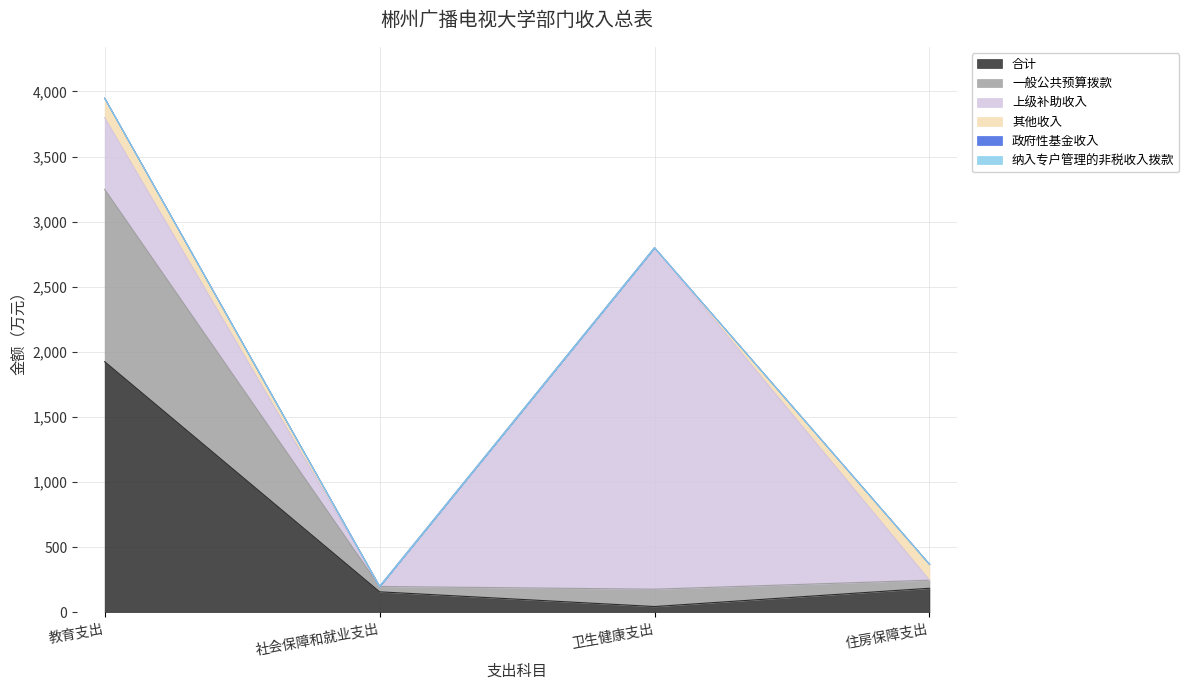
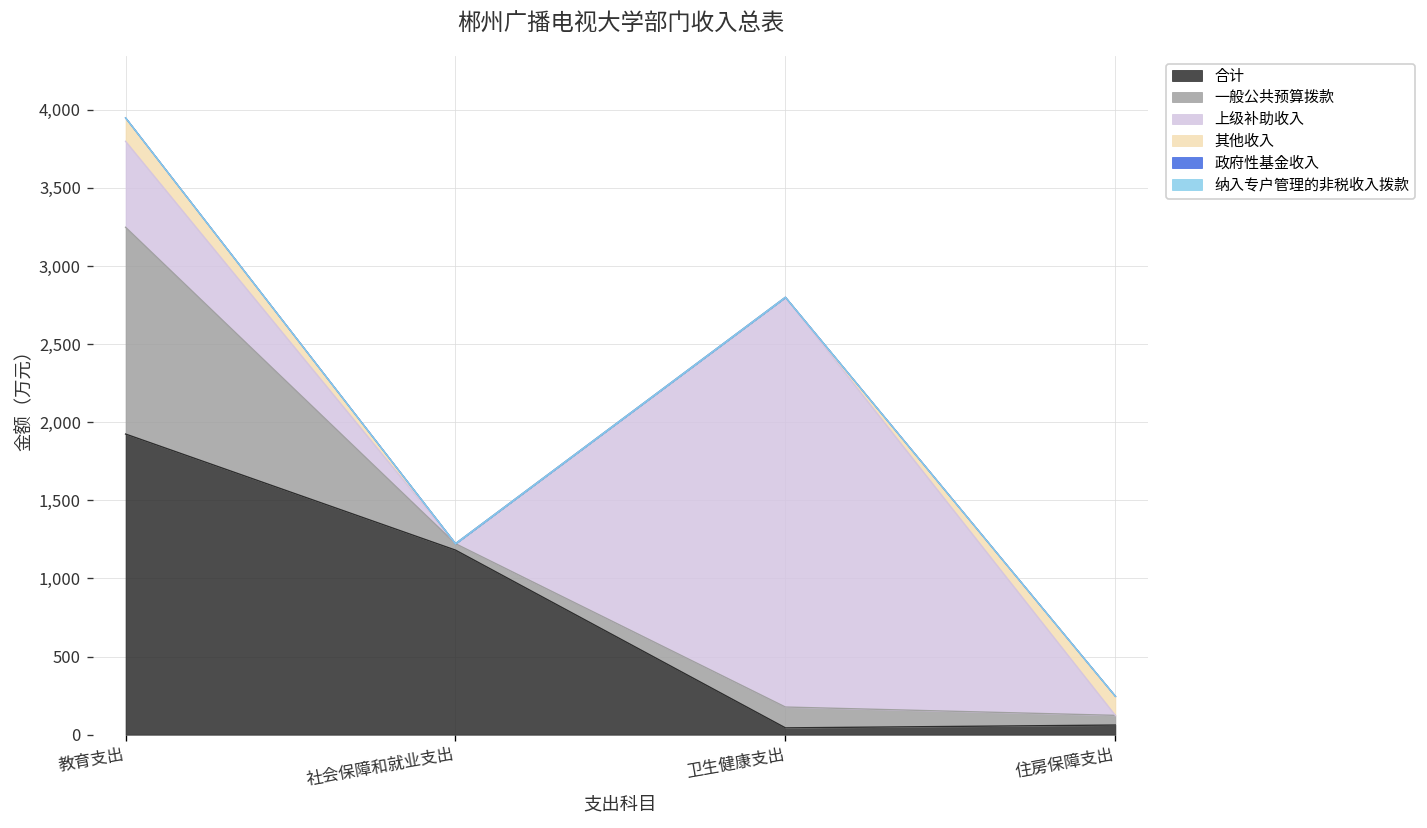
  {
    "合计": {
      "教育支出": "1,920",
-     "社会保障和就业支出": "160",
+     "社会保障和就业支出": "1,180",
      "卫生健康支出": "40",
-     "住房保障支出": "180"
+     "住房保障支出": "60"
    },
    "一般公共预算拨款": {
      "教育支出": "1,320",
      "卫生健康支出": "130"
    },
    "上级补助收入": {
      "教育支出": "550"
    }
  }
